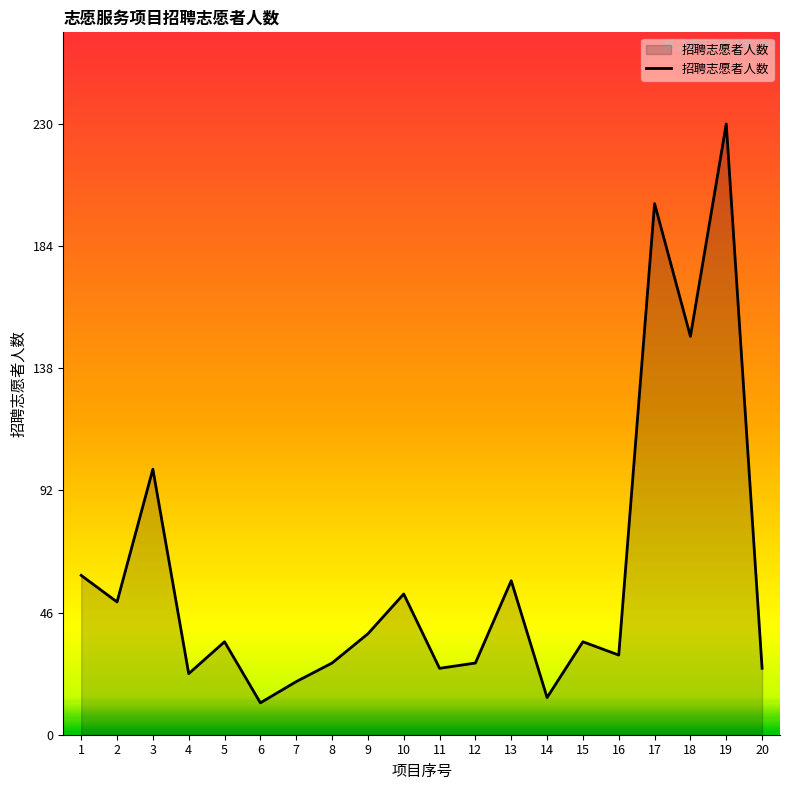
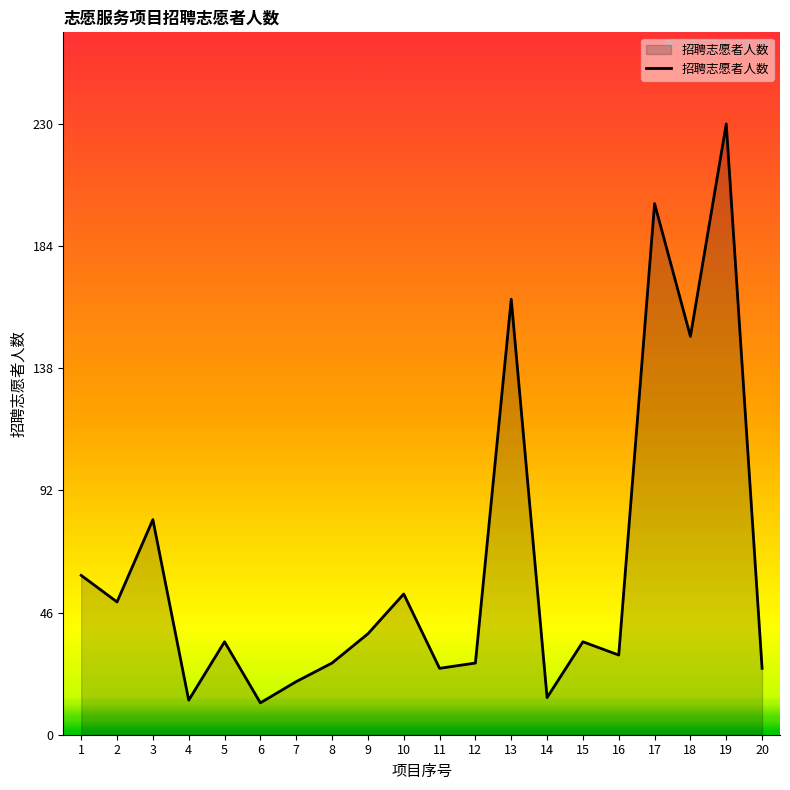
  {
    "1": 60,
    "2": 50,
-   "3": 100,
-   "4": 23,
+   "3": 81,
+   "4": 13,
    "5": 35,
    "6": 12,
    "7": 20,
    "8": 27,
    "9": 38,
    "10": 53,
    "11": 25,
    "12": 27,
-   "13": 58,
+   "13": 164,
    "14": 14,
    "15": 35,
    "16": 30,
    "17": 200,
    "18": 150,
    "19": 230,
    "20": 25
  }
